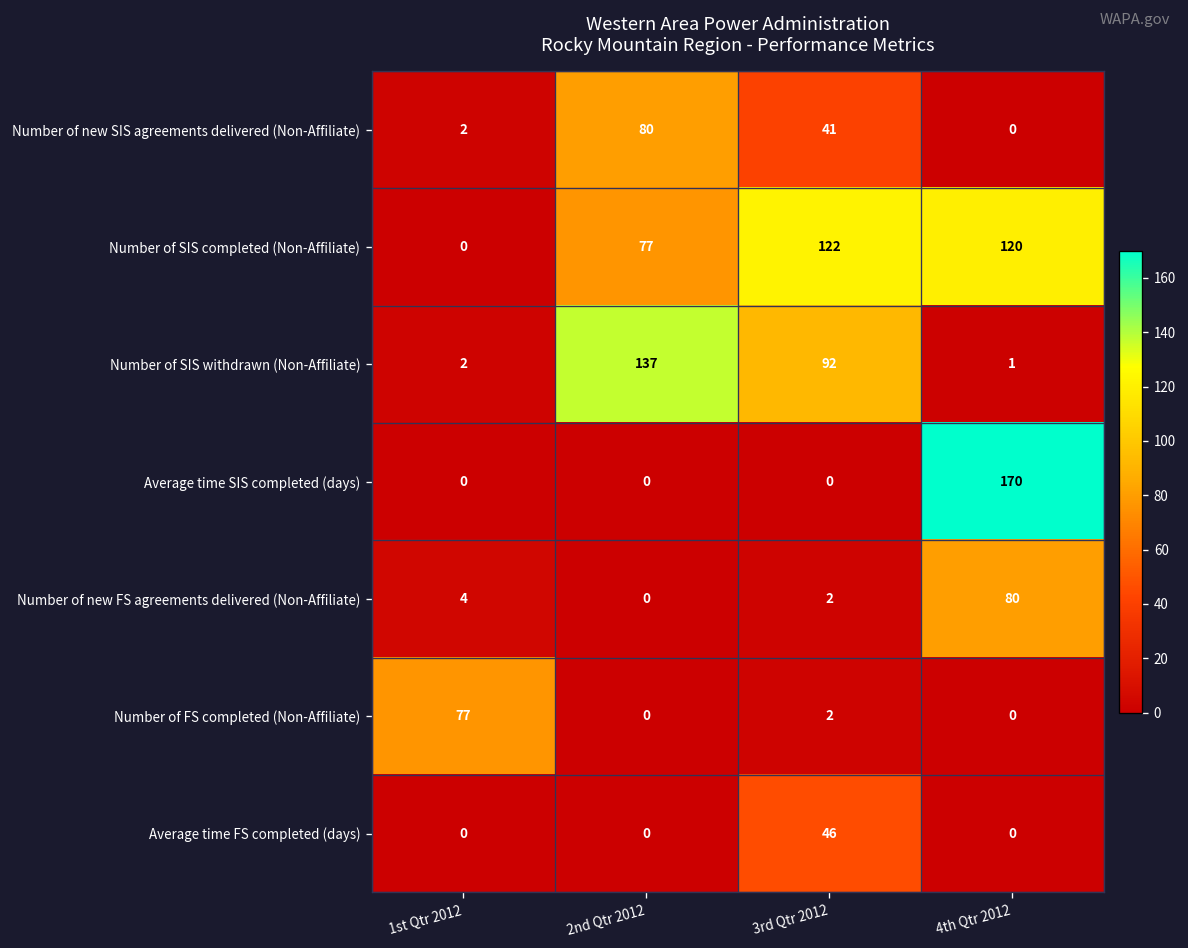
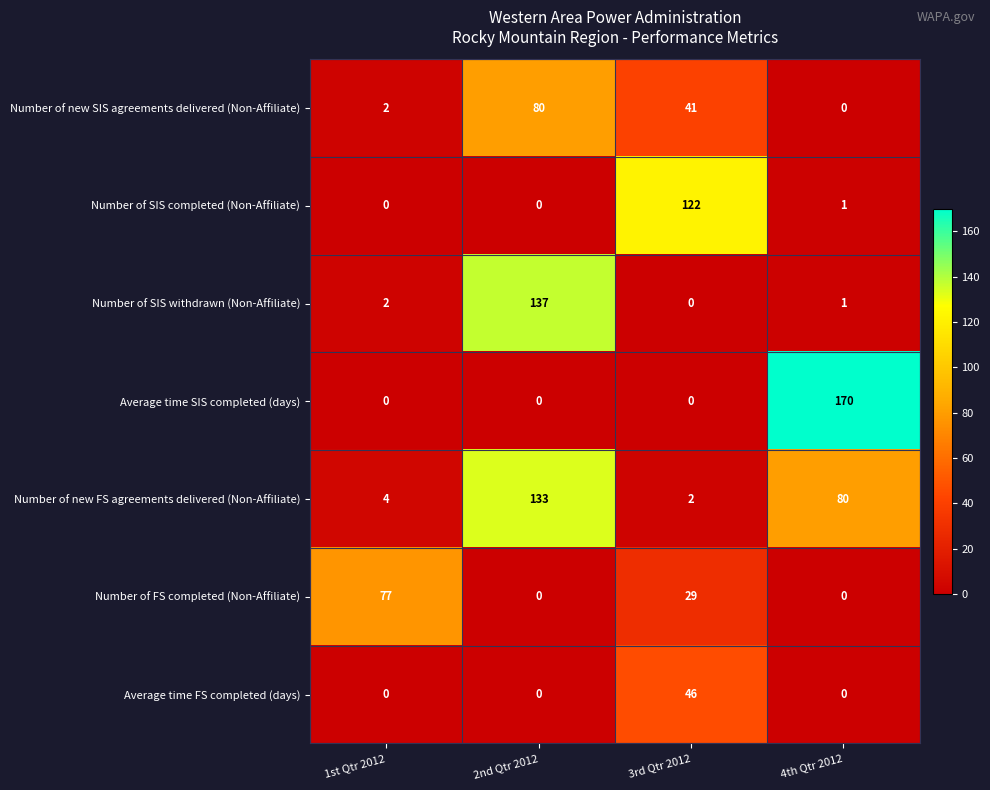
  {
    "Number of new SIS agreements delivered (Non-Affiliate)": {
      "1st Qtr 2012": 2,
      "2nd Qtr 2012": 80,
      "3rd Qtr 2012": 41,
      "4th Qtr 2012": 0
    },
    "Number of SIS completed (Non-Affiliate)": {
      "1st Qtr 2012": 0,
-     "2nd Qtr 2012": 77,
+     "2nd Qtr 2012": 0,
      "3rd Qtr 2012": 122,
-     "4th Qtr 2012": 120
+     "4th Qtr 2012": 1
    },
    "Number of SIS withdrawn (Non-Affiliate)": {
      "1st Qtr 2012": 2,
      "2nd Qtr 2012": 137,
-     "3rd Qtr 2012": 92,
+     "3rd Qtr 2012": 0,
      "4th Qtr 2012": 1
    },
    "Average time SIS completed (days)": {
      "1st Qtr 2012": 0,
      "2nd Qtr 2012": 0,
      "3rd Qtr 2012": 0,
      "4th Qtr 2012": 170
    },
    "Number of new FS agreements delivered (Non-Affiliate)": {
      "1st Qtr 2012": 4,
-     "2nd Qtr 2012": 0,
+     "2nd Qtr 2012": 133,
      "3rd Qtr 2012": 2,
      "4th Qtr 2012": 80
    },
    "Number of FS completed (Non-Affiliate)": {
      "1st Qtr 2012": 77,
      "2nd Qtr 2012": 0,
-     "3rd Qtr 2012": 2,
+     "3rd Qtr 2012": 29,
      "4th Qtr 2012": 0
    },
    "Average time FS completed (days)": {
      "1st Qtr 2012": 0,
      "2nd Qtr 2012": 0,
      "3rd Qtr 2012": 46,
      "4th Qtr 2012": 0
    }
  }
